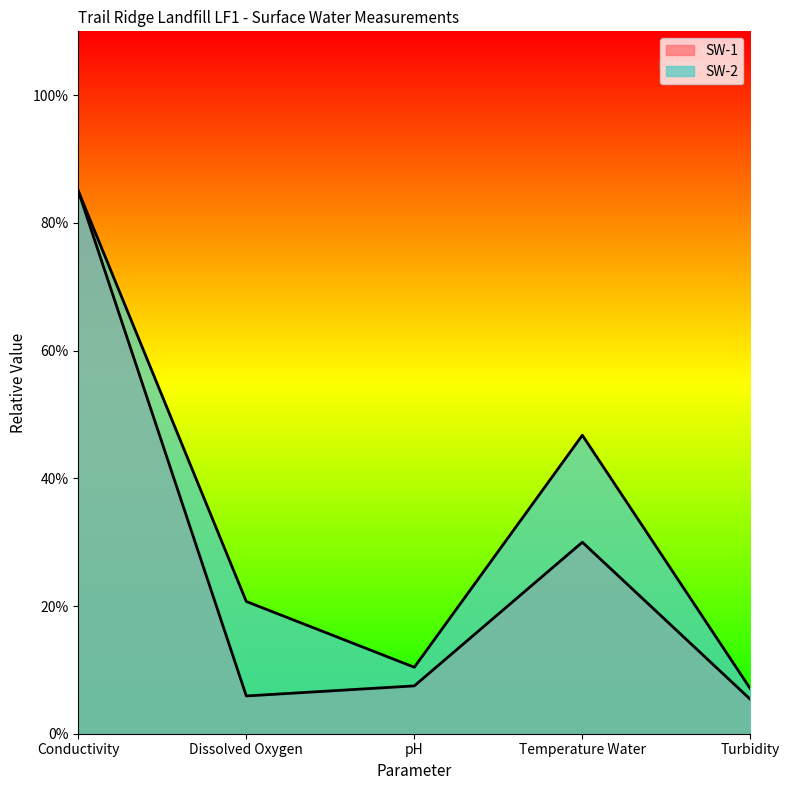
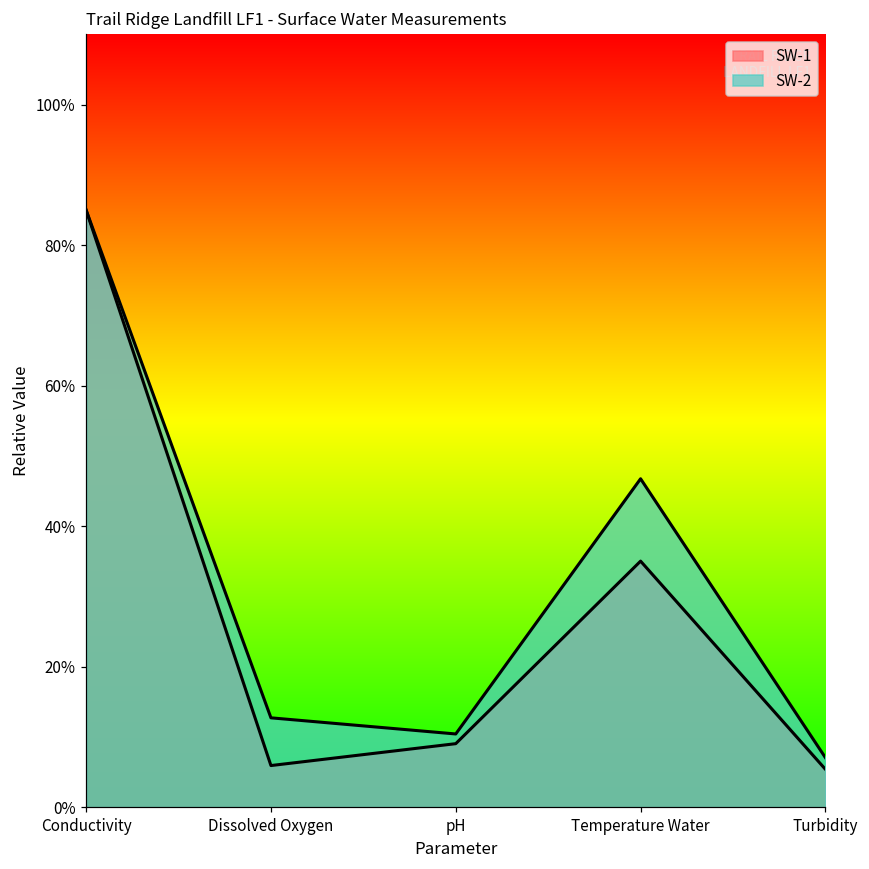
  {
    "SW-1": {
      "Dissolved Oxygen": "6%",
-     "pH": "7%",
-     "Temperature Water": "30%",
+     "pH": "9%",
+     "Temperature Water": "35%",
      "Turbidity": "5%"
    },
    "SW-2": {
-     "Dissolved Oxygen": "21%",
+     "Dissolved Oxygen": "13%",
      "pH": "10%",
      "Temperature Water": "47%",
      "Turbidity": "7%"
    }
  }
